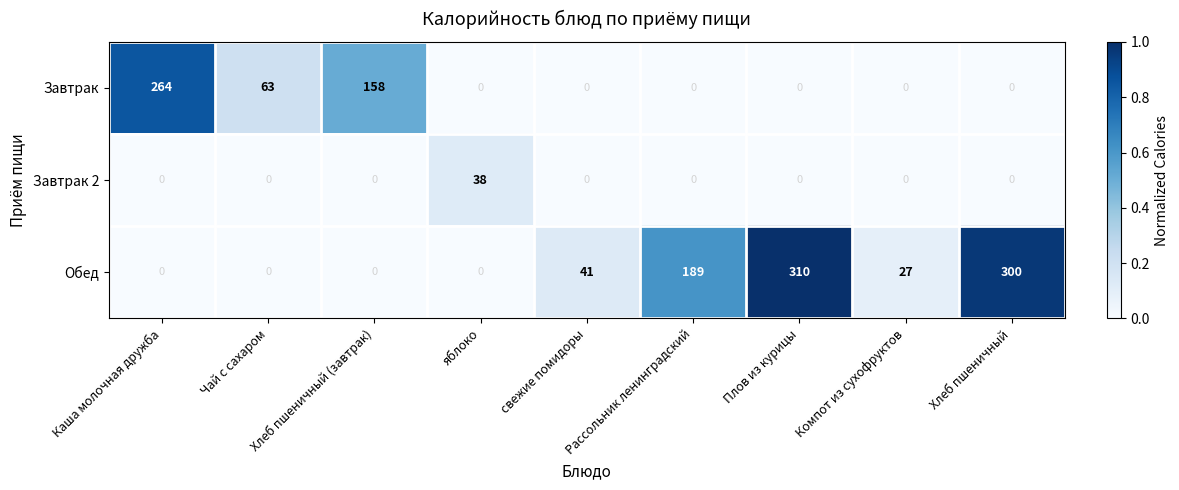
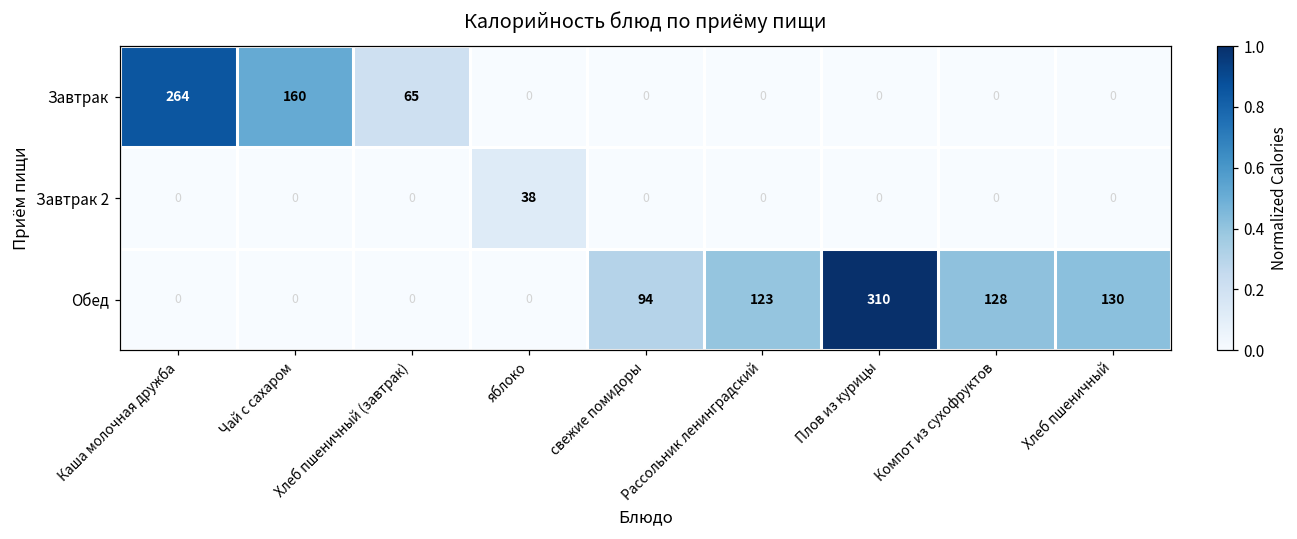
  {
    "Завтрак": {
      "Каша молочная дружба": 264,
-     "Чай с сахаром": 63,
-     "Хлеб пшеничный (завтрак)": 158
+     "Чай с сахаром": 160,
+     "Хлеб пшеничный (завтрак)": 65
    },
    "Завтрак 2": {
      "яблоко": 38
    },
    "Обед": {
-     "свежие помидоры": 41,
-     "Рассольник ленинградский": 189,
+     "свежие помидоры": 94,
+     "Рассольник ленинградский": 123,
      "Плов из курицы": 310,
-     "Компот из сухофруктов": 27,
-     "Хлеб пшеничный": 300
+     "Компот из сухофруктов": 128,
+     "Хлеб пшеничный": 130
    }
  }
